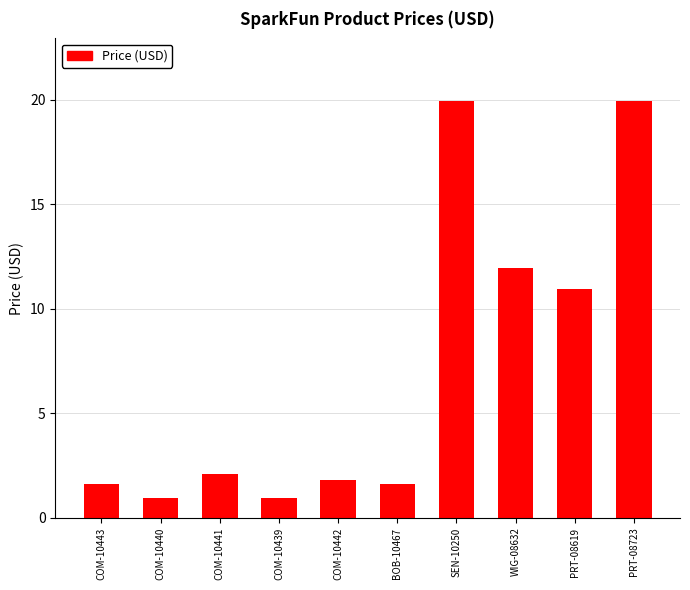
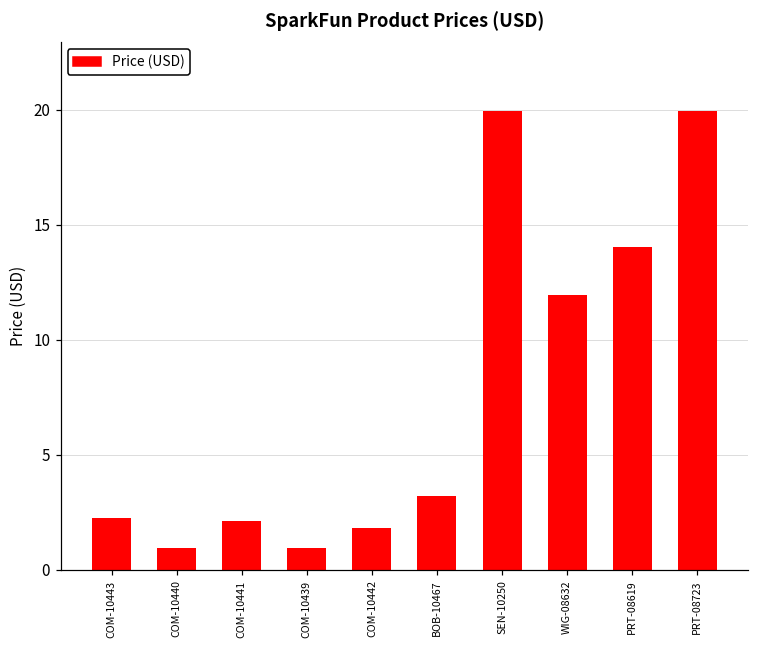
  {
-   "COM-10443": 1.6,
+   "COM-10443": 2.3,
    "COM-10440": 1.0,
    "COM-10441": 2.1,
    "COM-10439": 0.9,
    "COM-10442": 1.8,
-   "BOB-10467": 1.6,
+   "BOB-10467": 3.2,
    "SEN-10250": 20.0,
    "WIG-08632": 12.0,
-   "PRT-08619": 11.0,
+   "PRT-08619": 14.0,
    "PRT-08723": 20.0
  }
